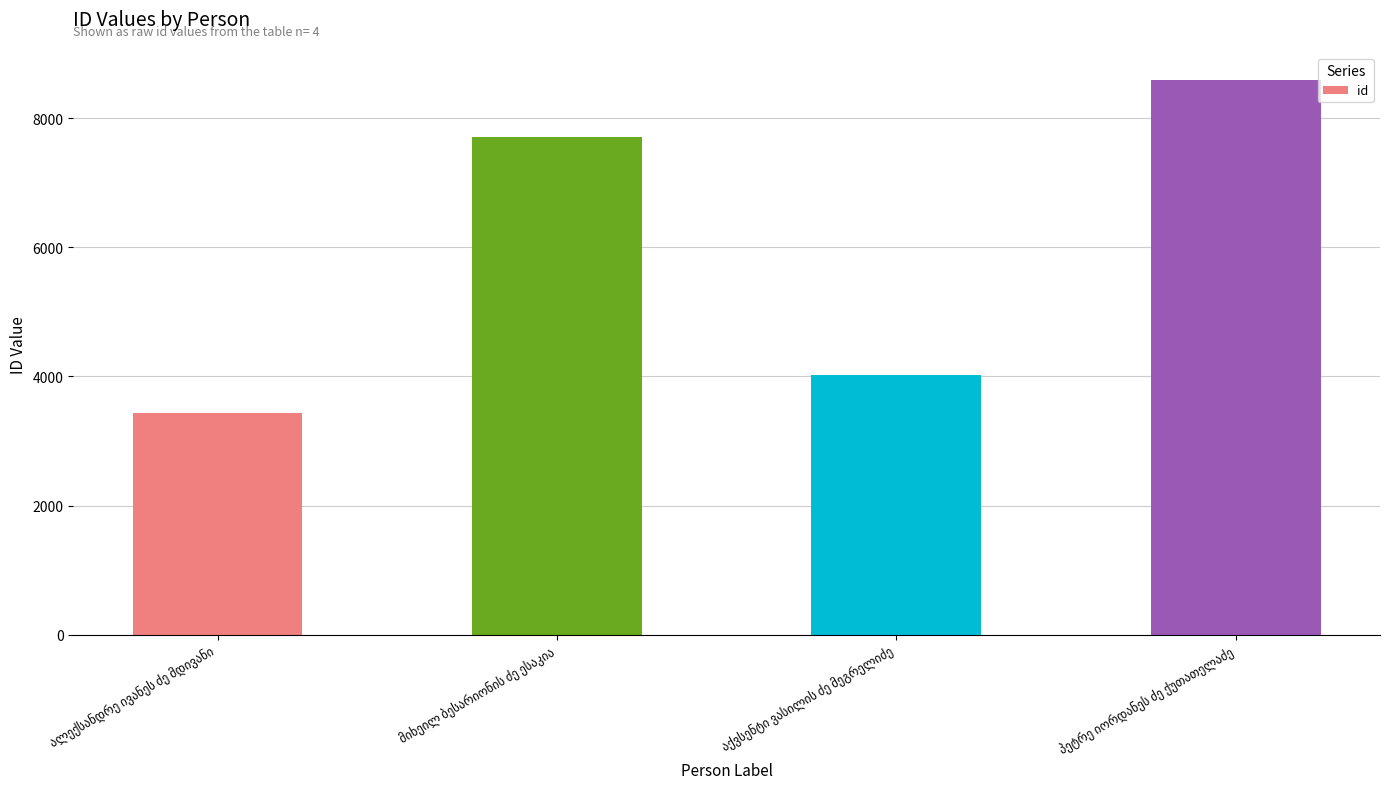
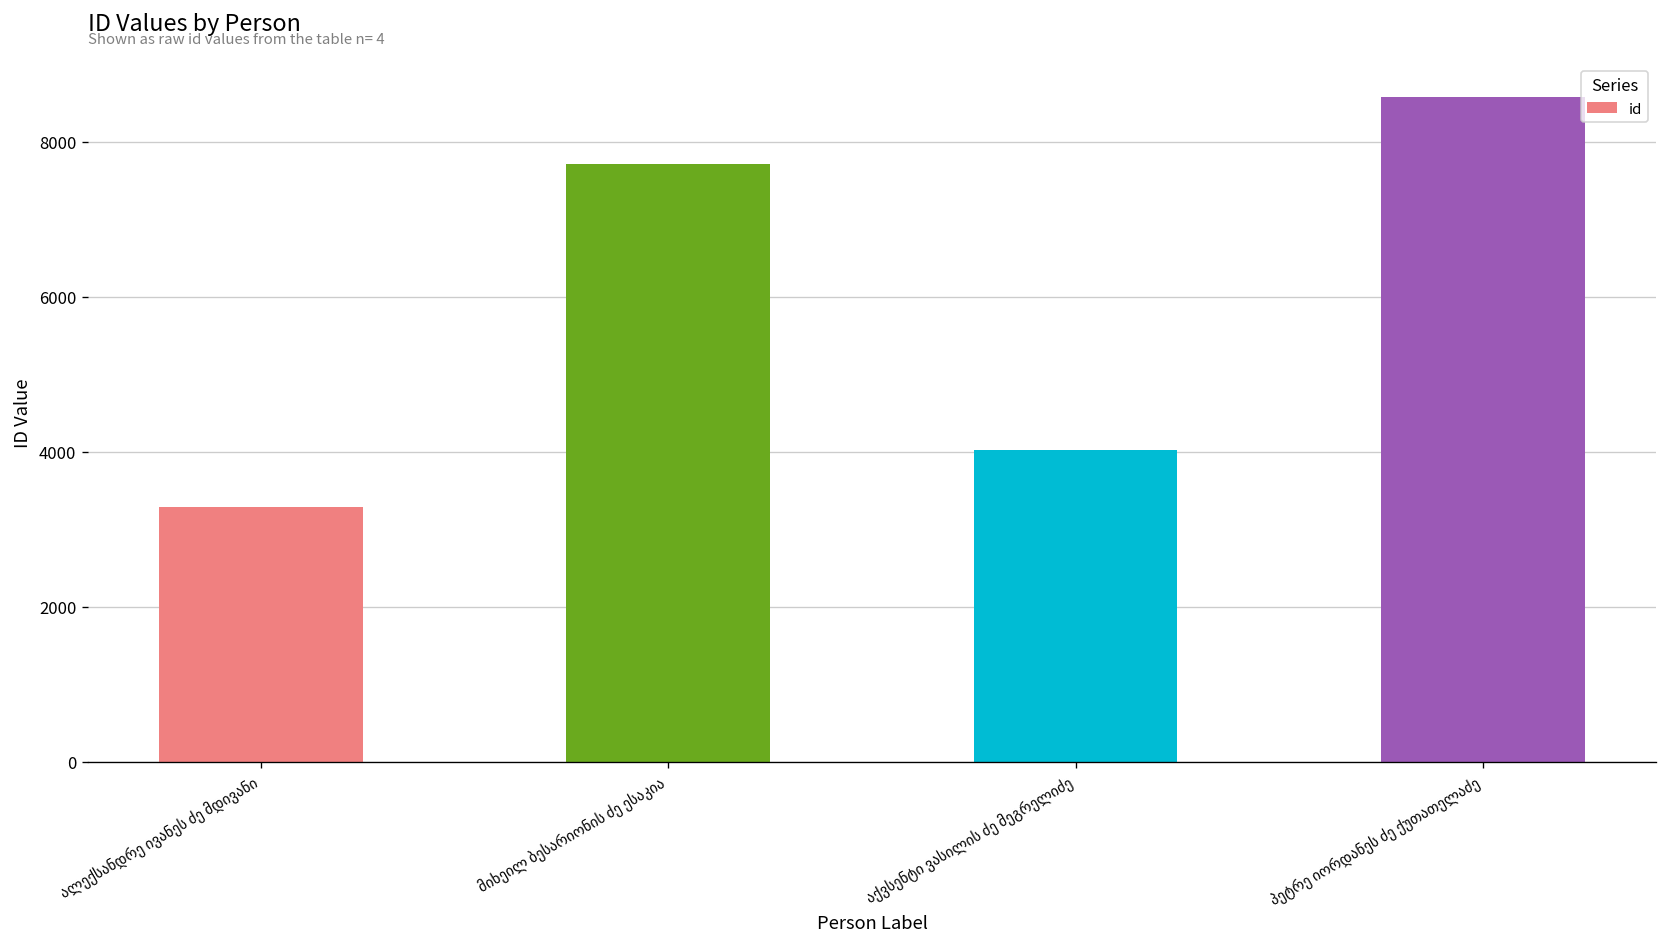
  {
-   "ალექსანდრე ივანეს ძე მდივანი": 3400,
+   "ალექსანდრე ივანეს ძე მდივანი": 3300,
    "მიხეილ ბესარიონის ძე ესაკია": 7700,
    "აქვსენტი ვასილის ძე მეგრელიძე": 4000,
    "პეტრე იორდანეს ძე ქუთათელაძე": 8600
  }
